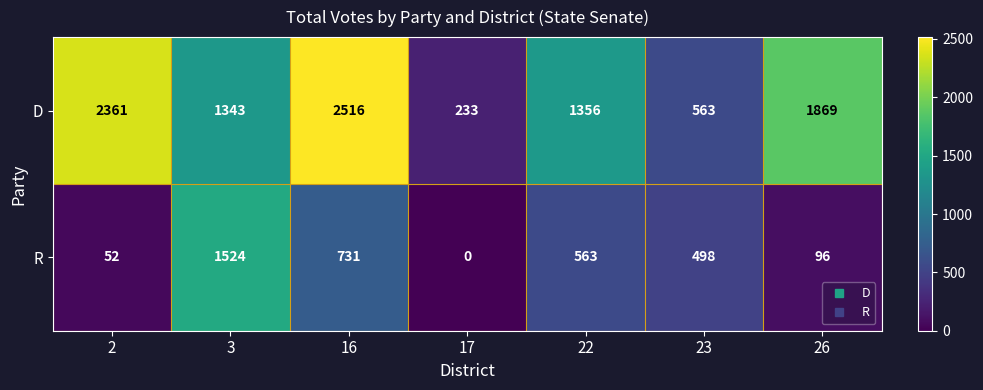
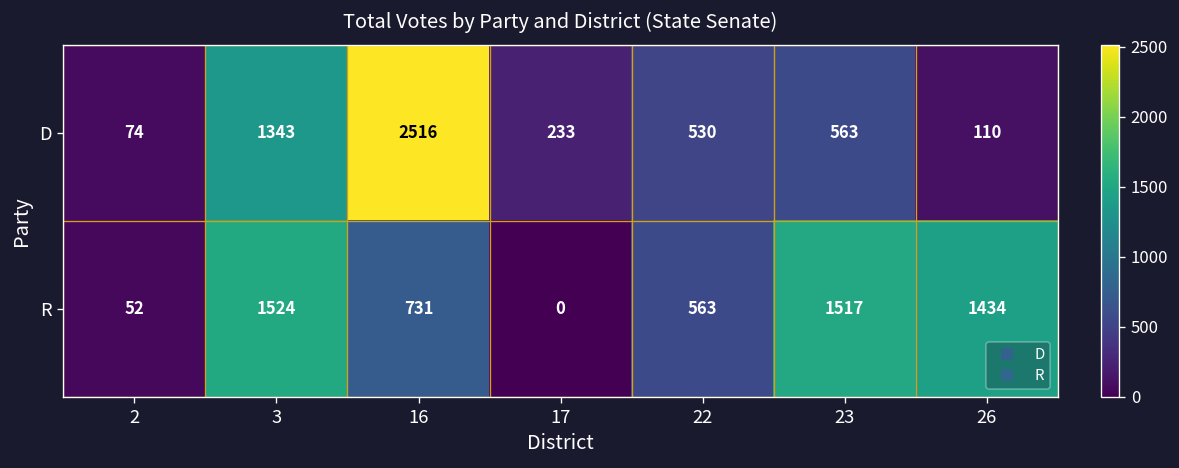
  {
    "D": {
-     "2": 2361,
+     "2": 74,
      "3": 1343,
      "16": 2516,
      "17": 233,
-     "22": 1356,
+     "22": 530,
      "23": 563,
-     "26": 1869
+     "26": 110
    },
    "R": {
      "2": 52,
      "3": 1524,
      "16": 731,
      "17": 0,
      "22": 563,
-     "23": 498,
-     "26": 96
+     "23": 1517,
+     "26": 1434
    }
  }
